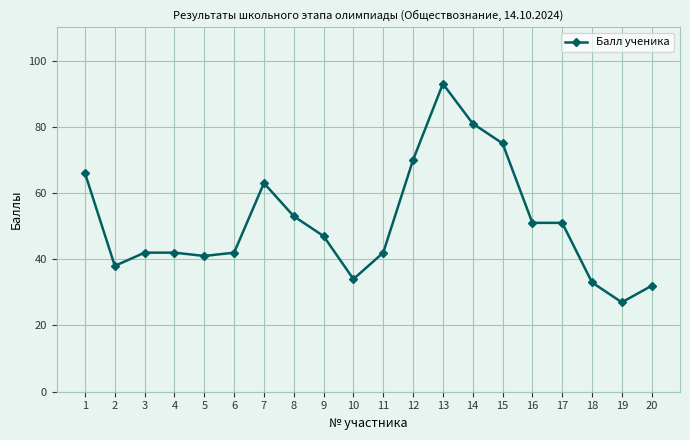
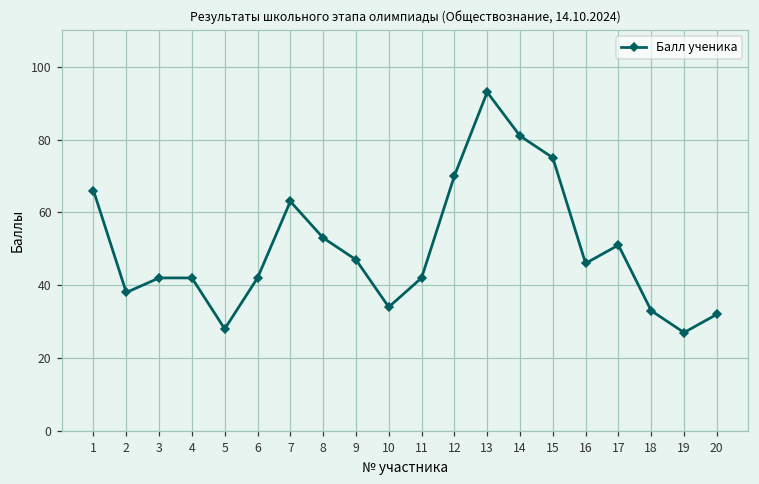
  {
    "1": 66,
    "2": 38,
    "3": 42,
    "4": 42,
-   "5": 41,
+   "5": 28,
    "6": 42,
    "7": 63,
    "8": 53,
    "9": 47,
    "10": 34,
    "11": 42,
    "12": 70,
    "13": 93,
    "14": 81,
    "15": 75,
-   "16": 51,
+   "16": 46,
    "17": 51,
    "18": 33,
    "19": 27,
    "20": 32
  }
